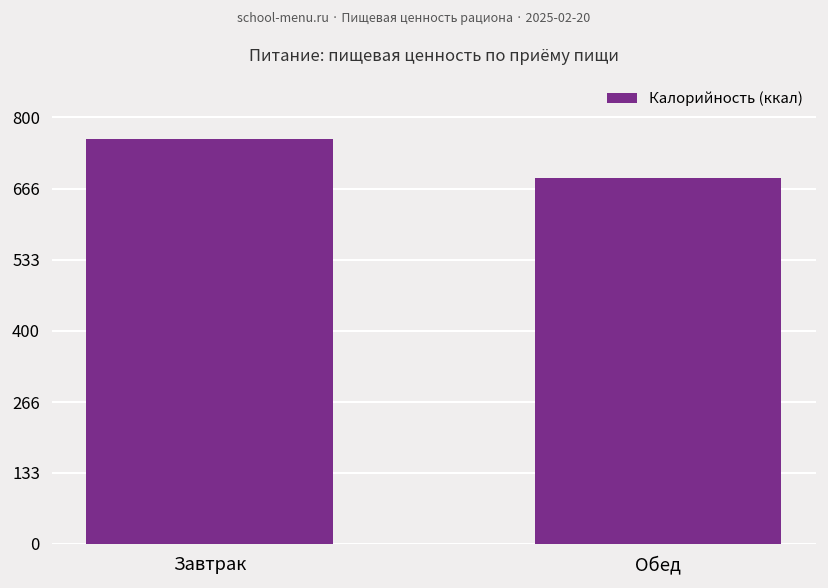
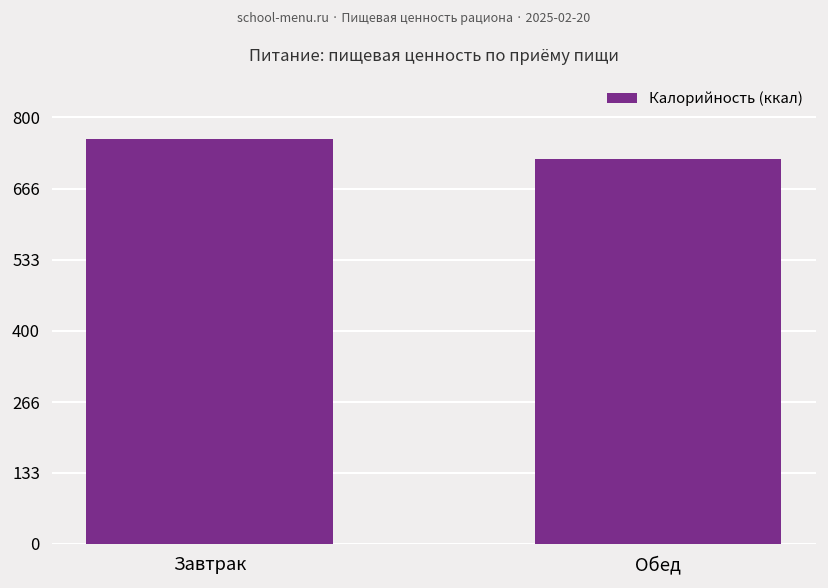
  {
    "Завтрак": 760,
-   "Обед": 690
+   "Обед": 720
  }
